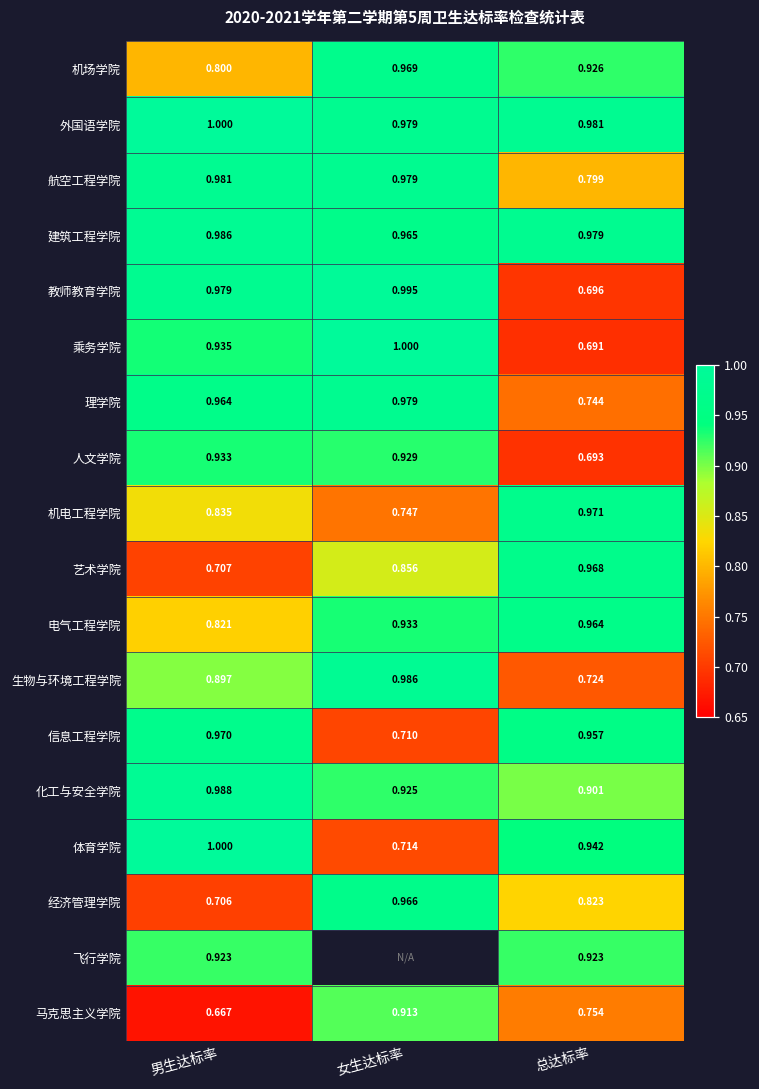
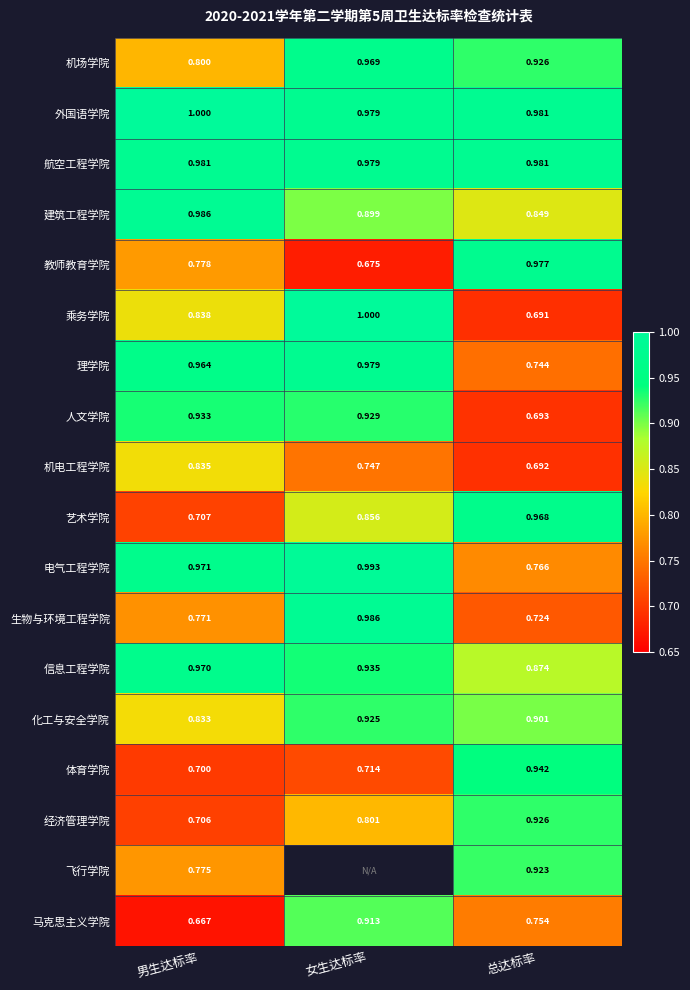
  {
    "机场学院": {
      "男生达标率": 0.800,
      "女生达标率": 0.969,
      "总达标率": 0.926
    },
    "外国语学院": {
      "男生达标率": 1.000,
      "女生达标率": 0.979,
      "总达标率": 0.981
    },
    "航空工程学院": {
      "男生达标率": 0.981,
      "女生达标率": 0.979,
-     "总达标率": 0.799
+     "总达标率": 0.981
    },
    "建筑工程学院": {
      "男生达标率": 0.986,
-     "女生达标率": 0.965,
-     "总达标率": 0.979
+     "女生达标率": 0.899,
+     "总达标率": 0.849
    },
    "教师教育学院": {
-     "男生达标率": 0.979,
-     "女生达标率": 0.995,
-     "总达标率": 0.696
+     "男生达标率": 0.778,
+     "女生达标率": 0.675,
+     "总达标率": 0.977
    },
    "乘务学院": {
-     "男生达标率": 0.935,
+     "男生达标率": 0.838,
      "女生达标率": 1.000,
      "总达标率": 0.691
    },
    "理学院": {
      "男生达标率": 0.964,
      "女生达标率": 0.979,
      "总达标率": 0.744
    },
    "人文学院": {
      "男生达标率": 0.933,
      "女生达标率": 0.929,
      "总达标率": 0.693
    },
    "机电工程学院": {
      "男生达标率": 0.835,
      "女生达标率": 0.747,
-     "总达标率": 0.971
+     "总达标率": 0.692
    },
    "艺术学院": {
      "男生达标率": 0.707,
      "女生达标率": 0.856,
      "总达标率": 0.968
    },
    "电气工程学院": {
-     "男生达标率": 0.821,
-     "女生达标率": 0.933,
-     "总达标率": 0.964
+     "男生达标率": 0.971,
+     "女生达标率": 0.993,
+     "总达标率": 0.766
    },
    "生物与环境工程学院": {
-     "男生达标率": 0.897,
+     "男生达标率": 0.771,
      "女生达标率": 0.986,
      "总达标率": 0.724
    },
    "信息工程学院": {
      "男生达标率": 0.970,
-     "女生达标率": 0.710,
-     "总达标率": 0.957
+     "女生达标率": 0.935,
+     "总达标率": 0.874
    },
    "化工与安全学院": {
-     "男生达标率": 0.988,
+     "男生达标率": 0.833,
      "女生达标率": 0.925,
      "总达标率": 0.901
    },
    "体育学院": {
-     "男生达标率": 1.000,
+     "男生达标率": 0.700,
      "女生达标率": 0.714,
      "总达标率": 0.942
    },
    "经济管理学院": {
      "男生达标率": 0.706,
-     "女生达标率": 0.966,
-     "总达标率": 0.823
+     "女生达标率": 0.801,
+     "总达标率": 0.926
    },
    "飞行学院": {
-     "男生达标率": 0.923,
+     "男生达标率": 0.775,
      "总达标率": 0.923
    },
    "马克思主义学院": {
      "男生达标率": 0.667,
      "女生达标率": 0.913,
      "总达标率": 0.754
    }
  }
